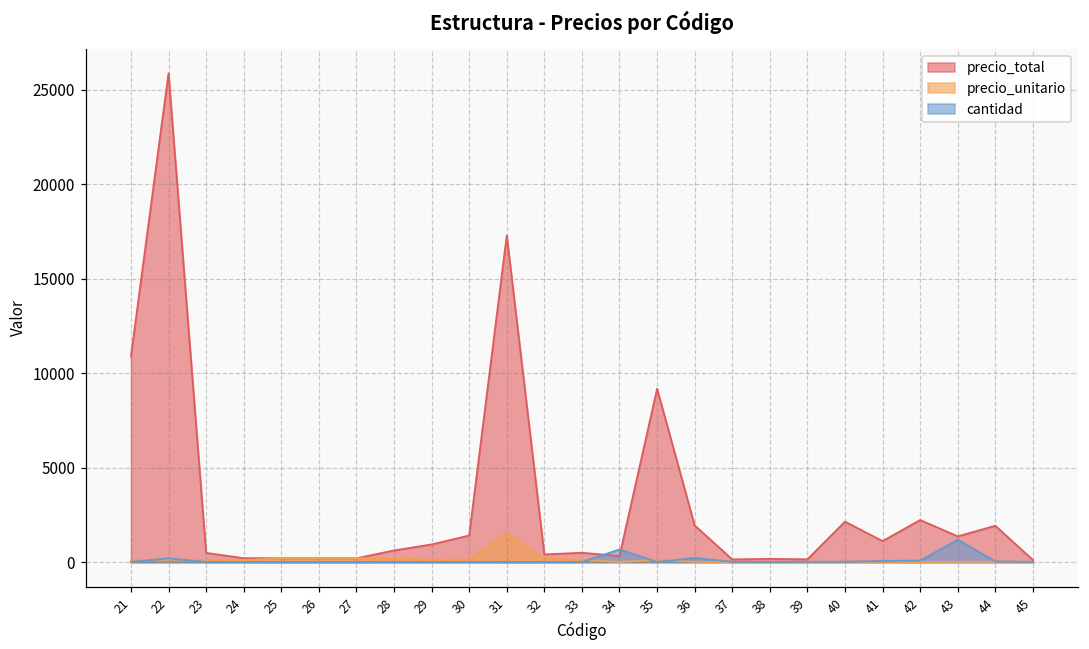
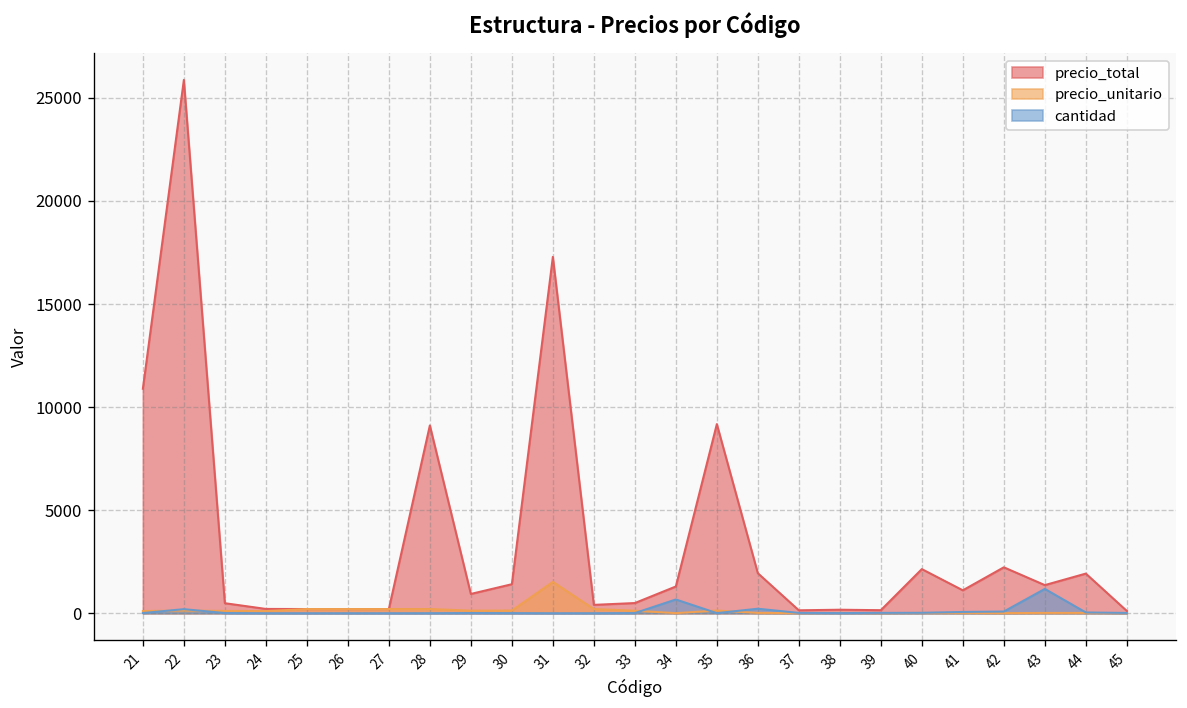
  {
    "precio_total": {
      "21": 10900,
      "22": 25900,
      "23": 500,
-     "28": 600,
+     "28": 9100,
      "29": 900,
      "30": 1400,
      "31": 17300,
      "32": 400,
      "33": 500,
-     "34": 300,
+     "34": 1300,
      "35": 9200,
      "36": 1900,
      "38": 200,
      "40": 2100,
      "41": 1100,
      "42": 2200,
      "43": 1400,
      "44": 1900
    },
    "precio_unitario": {
      "28": 200,
      "31": 1500,
      "32": 200,
      "34": 0,
      "36": 0,
      "43": 0
    },
    "cantidad": {
      "25": 0,
      "26": 0,
      "27": 0,
      "28": 0,
      "31": 0,
      "32": 0,
      "34": 700,
      "36": 200,
      "43": 1200
    }
  }
